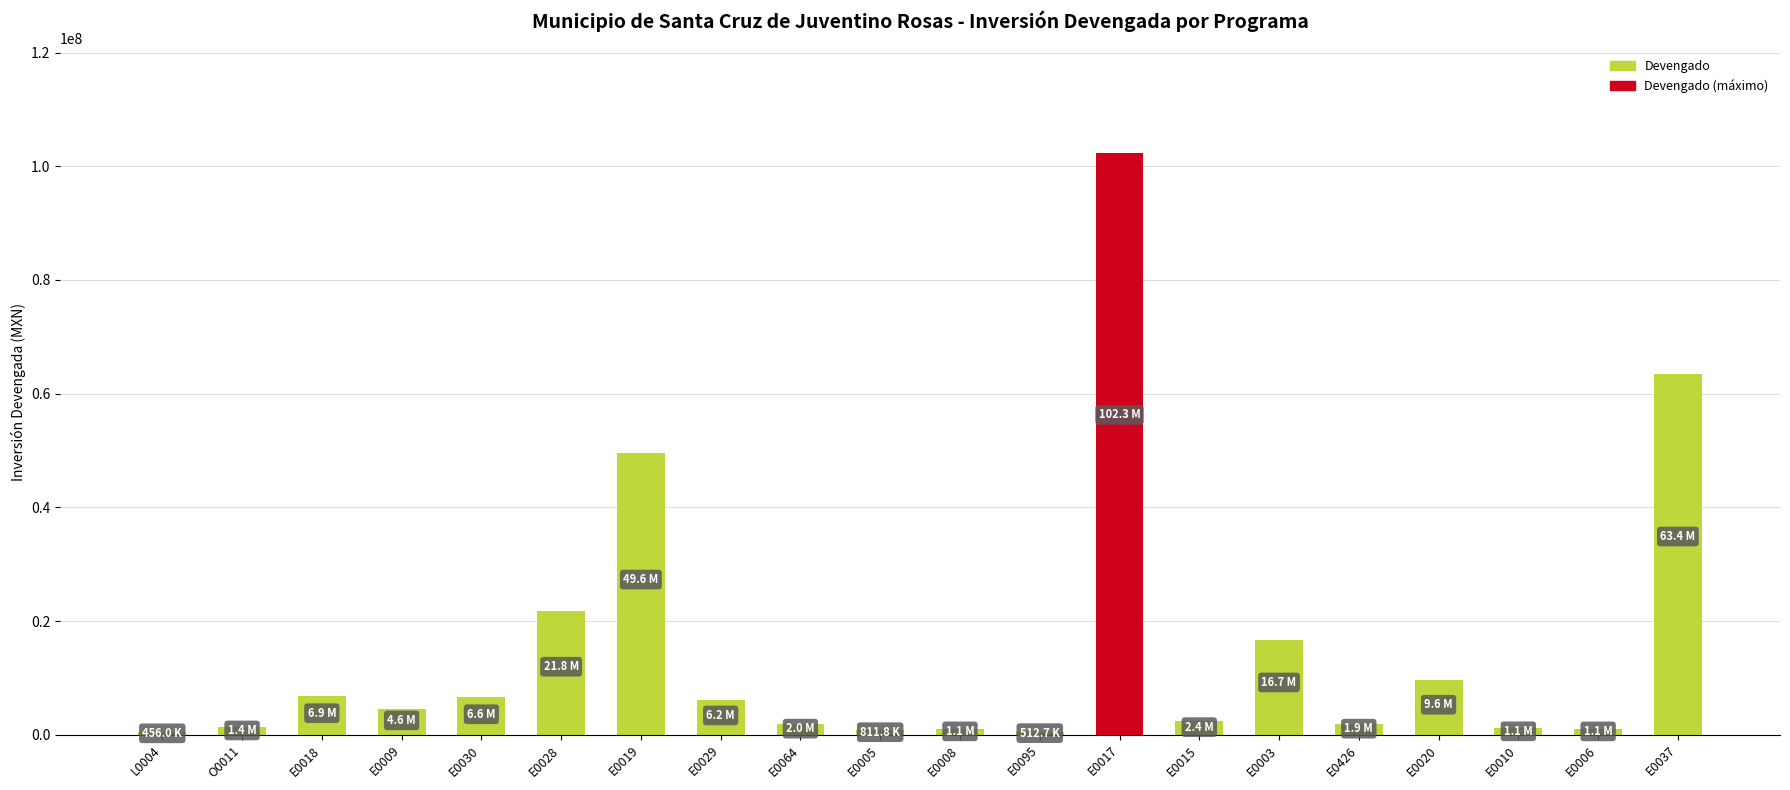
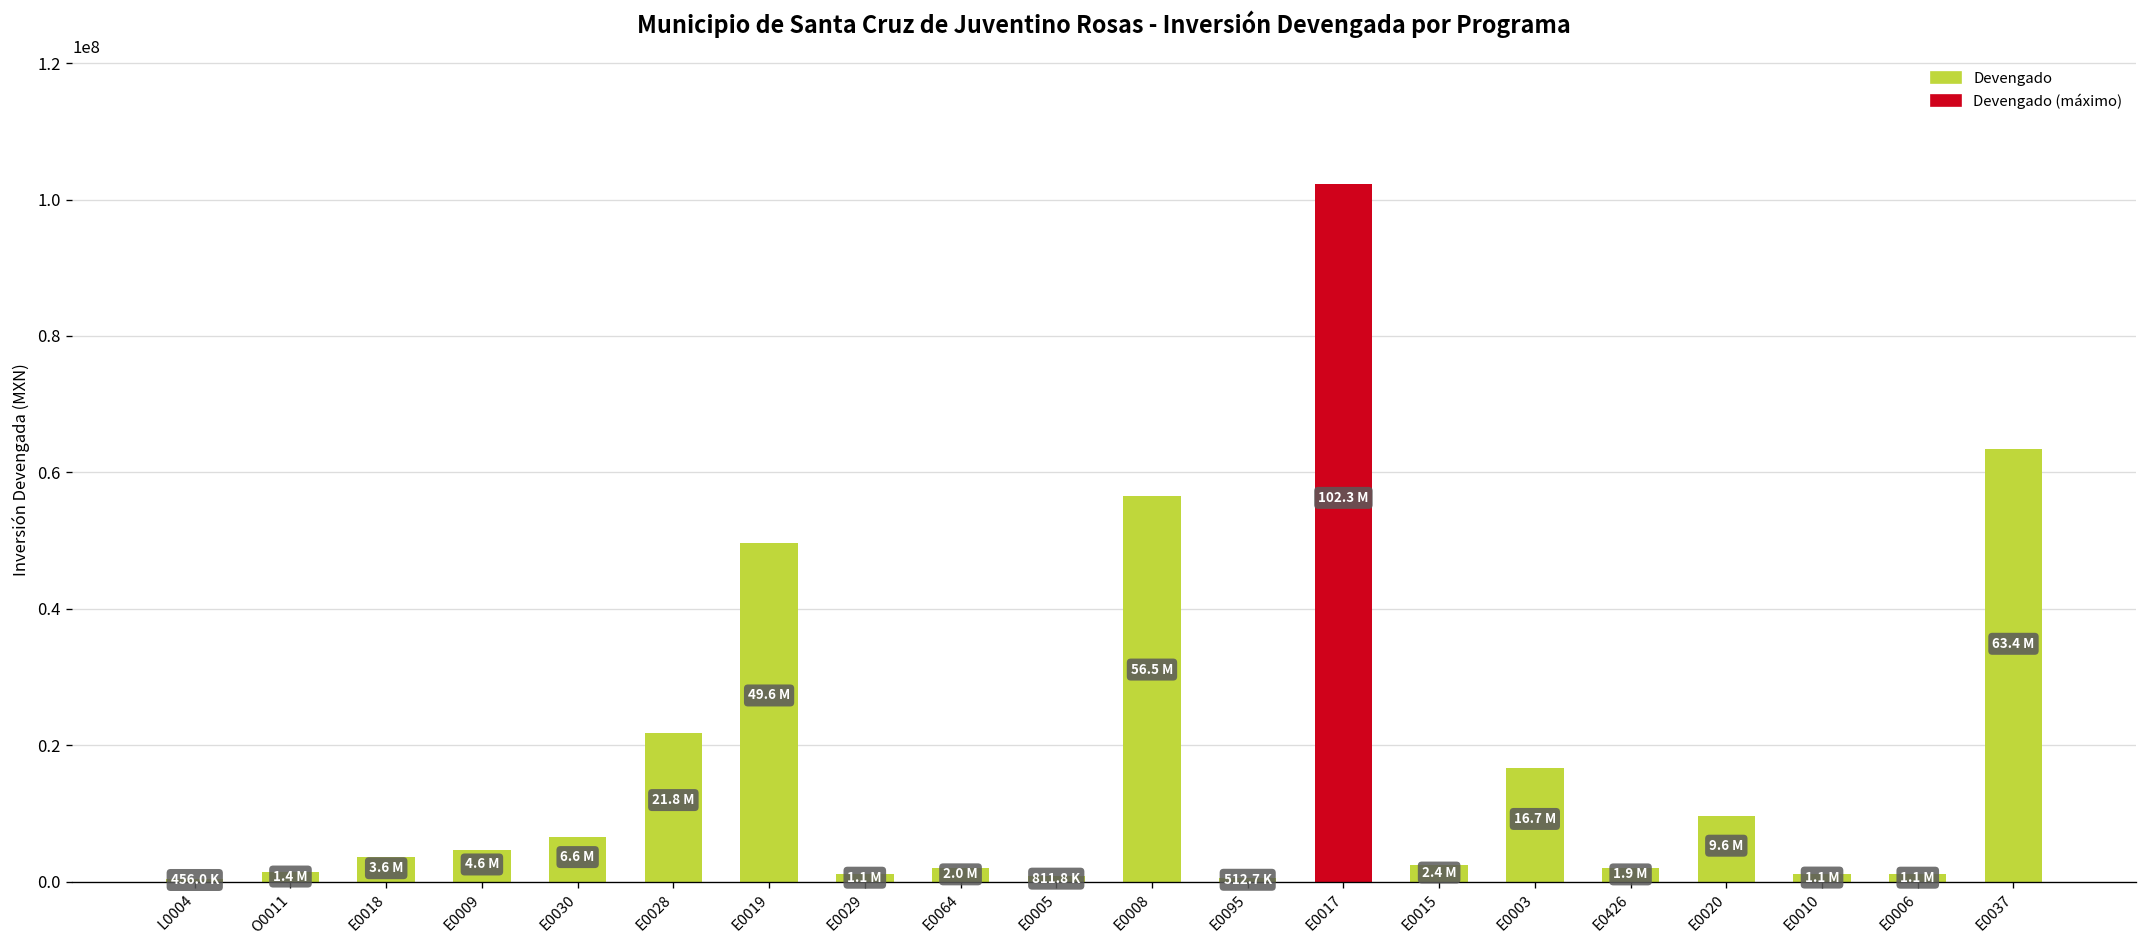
  {
-   "E0018": 6.9,
-   "E0029": 6.2,
-   "E0008": 1.1
+   "E0018": 3.6,
+   "E0029": 1.1,
+   "E0008": 56.5
  }
